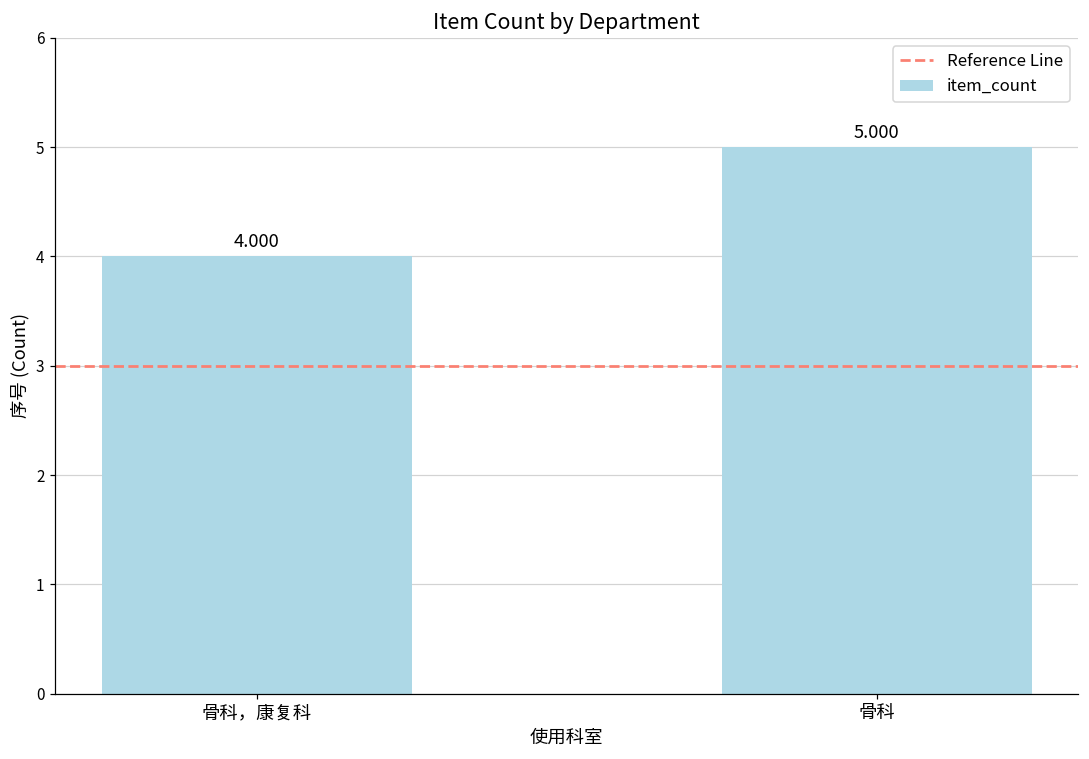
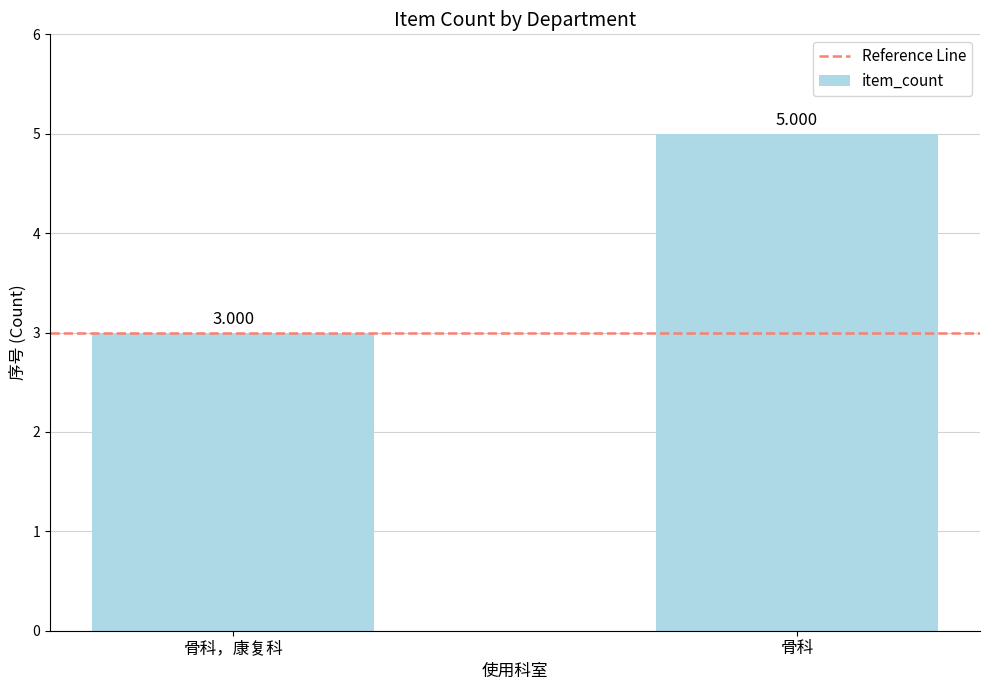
  {
-   "骨科，康复科": 4.000,
+   "骨科，康复科": 3.000,
    "骨科": 5.000
  }
